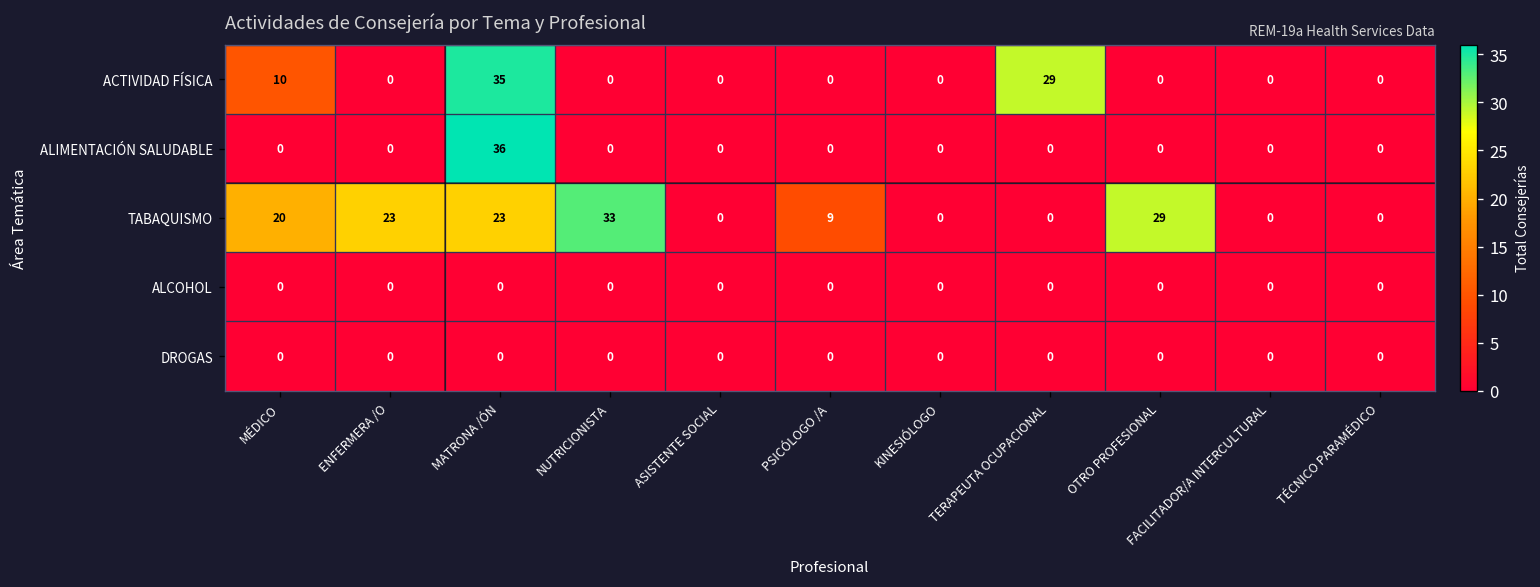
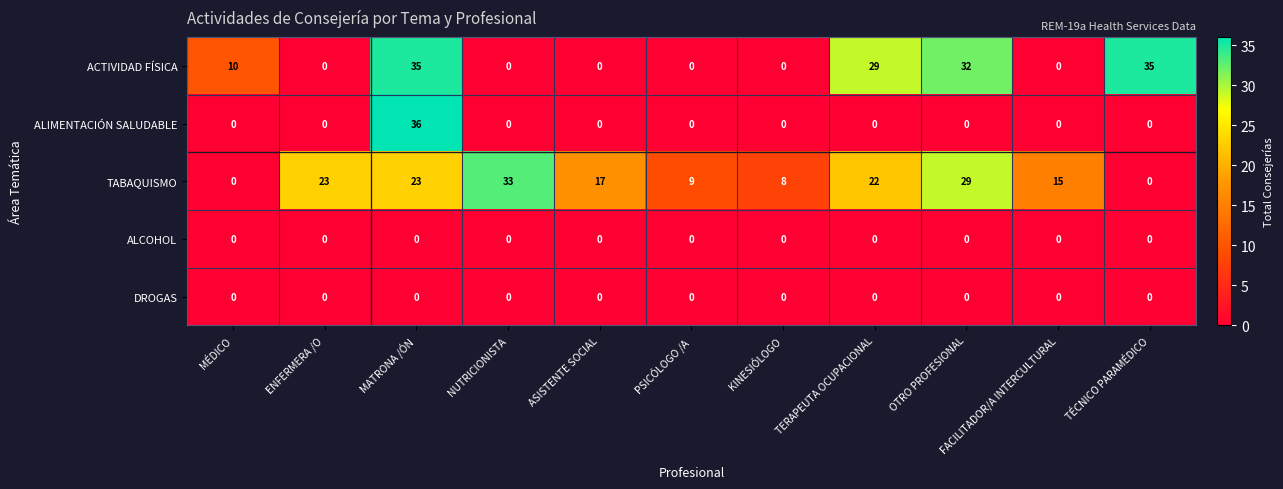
  {
    "ACTIVIDAD FÍSICA": {
      "MÉDICO": 10,
      "ENFERMERA /O": 0,
      "MATRONA /ÓN": 35,
      "NUTRICIONISTA": 0,
      "ASISTENTE SOCIAL": 0,
      "PSICÓLOGO /A": 0,
      "KINESIÓLOGO": 0,
      "TERAPEUTA OCUPACIONAL": 29,
-     "OTRO PROFESIONAL": 0,
+     "OTRO PROFESIONAL": 32,
      "FACILITADOR/A INTERCULTURAL": 0,
-     "TÉCNICO PARAMÉDICO": 0
+     "TÉCNICO PARAMÉDICO": 35
    },
    "ALIMENTACIÓN SALUDABLE": {
      "MÉDICO": 0,
      "ENFERMERA /O": 0,
      "MATRONA /ÓN": 36,
      "NUTRICIONISTA": 0,
      "ASISTENTE SOCIAL": 0,
      "PSICÓLOGO /A": 0,
      "KINESIÓLOGO": 0,
      "TERAPEUTA OCUPACIONAL": 0,
      "OTRO PROFESIONAL": 0,
      "FACILITADOR/A INTERCULTURAL": 0,
      "TÉCNICO PARAMÉDICO": 0
    },
    "TABAQUISMO": {
-     "MÉDICO": 20,
+     "MÉDICO": 0,
      "ENFERMERA /O": 23,
      "MATRONA /ÓN": 23,
      "NUTRICIONISTA": 33,
-     "ASISTENTE SOCIAL": 0,
+     "ASISTENTE SOCIAL": 17,
      "PSICÓLOGO /A": 9,
-     "KINESIÓLOGO": 0,
-     "TERAPEUTA OCUPACIONAL": 0,
+     "KINESIÓLOGO": 8,
+     "TERAPEUTA OCUPACIONAL": 22,
      "OTRO PROFESIONAL": 29,
-     "FACILITADOR/A INTERCULTURAL": 0,
+     "FACILITADOR/A INTERCULTURAL": 15,
      "TÉCNICO PARAMÉDICO": 0
    },
    "ALCOHOL": {
      "MÉDICO": 0,
      "ENFERMERA /O": 0,
      "MATRONA /ÓN": 0,
      "NUTRICIONISTA": 0,
      "ASISTENTE SOCIAL": 0,
      "PSICÓLOGO /A": 0,
      "KINESIÓLOGO": 0,
      "TERAPEUTA OCUPACIONAL": 0,
      "OTRO PROFESIONAL": 0,
      "FACILITADOR/A INTERCULTURAL": 0,
      "TÉCNICO PARAMÉDICO": 0
    },
    "DROGAS": {
      "MÉDICO": 0,
      "ENFERMERA /O": 0,
      "MATRONA /ÓN": 0,
      "NUTRICIONISTA": 0,
      "ASISTENTE SOCIAL": 0,
      "PSICÓLOGO /A": 0,
      "KINESIÓLOGO": 0,
      "TERAPEUTA OCUPACIONAL": 0,
      "OTRO PROFESIONAL": 0,
      "FACILITADOR/A INTERCULTURAL": 0,
      "TÉCNICO PARAMÉDICO": 0
    }
  }
